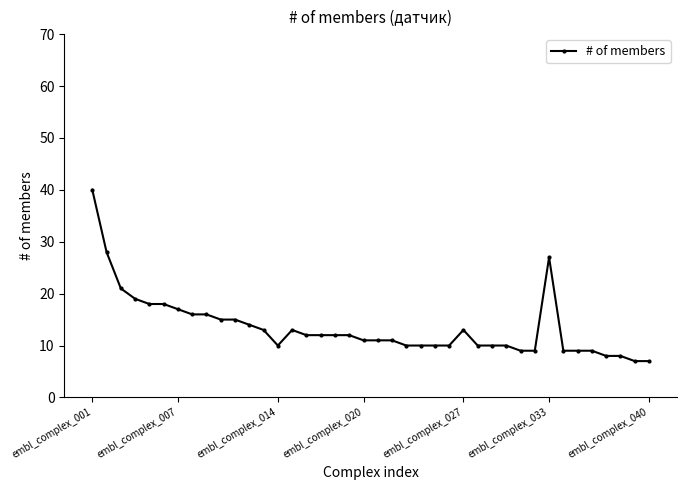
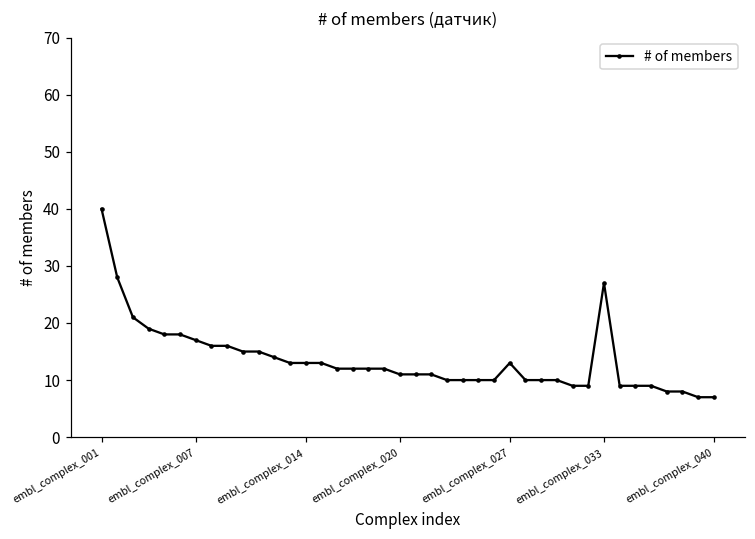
  {
    "embl_complex_001": 40,
    "embl_complex_007": 17,
-   "embl_complex_014": 10,
+   "embl_complex_014": 13,
    "embl_complex_020": 11,
    "embl_complex_027": 13,
    "embl_complex_033": 27,
    "embl_complex_040": 7
  }
